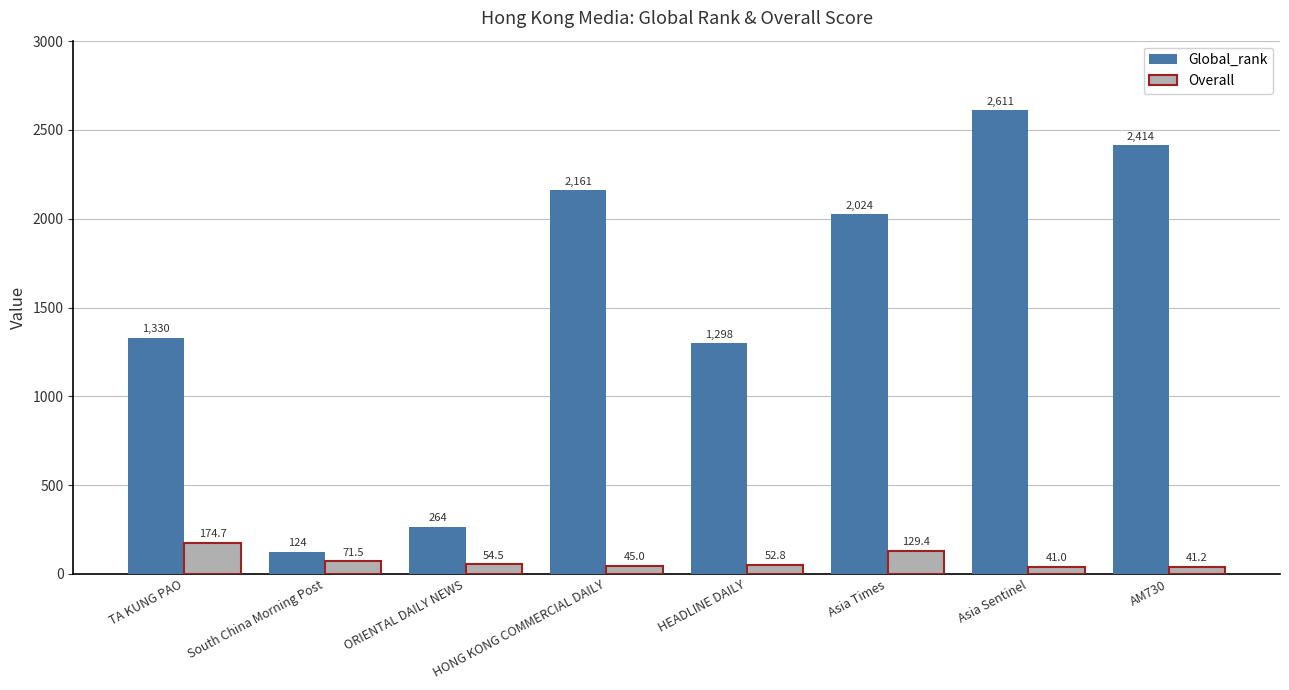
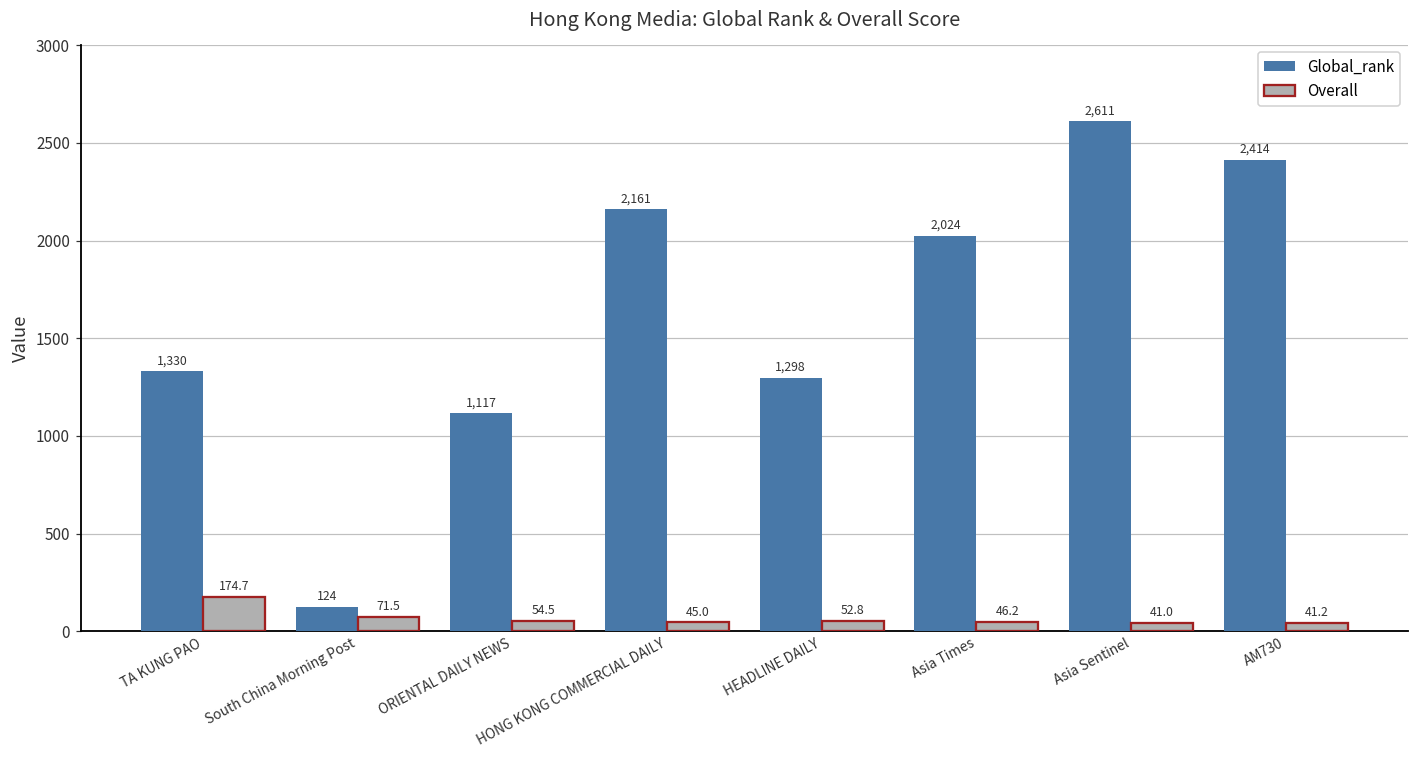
  {
    "Global_rank": {
      "TA KUNG PAO": "1,330",
      "South China Morning Post": "124",
-     "ORIENTAL DAILY NEWS": "264",
+     "ORIENTAL DAILY NEWS": "1,117",
      "HONG KONG COMMERCIAL DAILY": "2,161",
      "HEADLINE DAILY": "1,298",
      "Asia Times": "2,024",
      "Asia Sentinel": "2,611",
      "AM730": "2,414"
    },
    "Overall": {
      "TA KUNG PAO": "174.7",
      "South China Morning Post": "71.5",
      "ORIENTAL DAILY NEWS": "54.5",
      "HONG KONG COMMERCIAL DAILY": "45.0",
      "HEADLINE DAILY": "52.8",
-     "Asia Times": "129.4",
+     "Asia Times": "46.2",
      "Asia Sentinel": "41.0",
      "AM730": "41.2"
    }
  }
